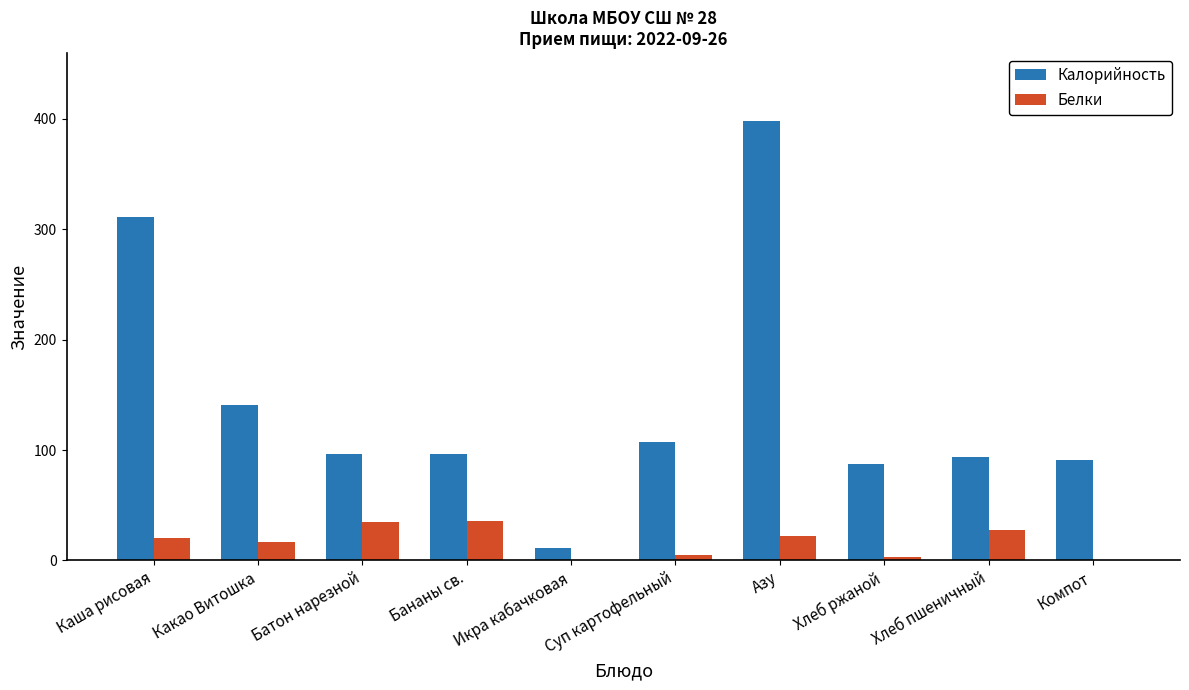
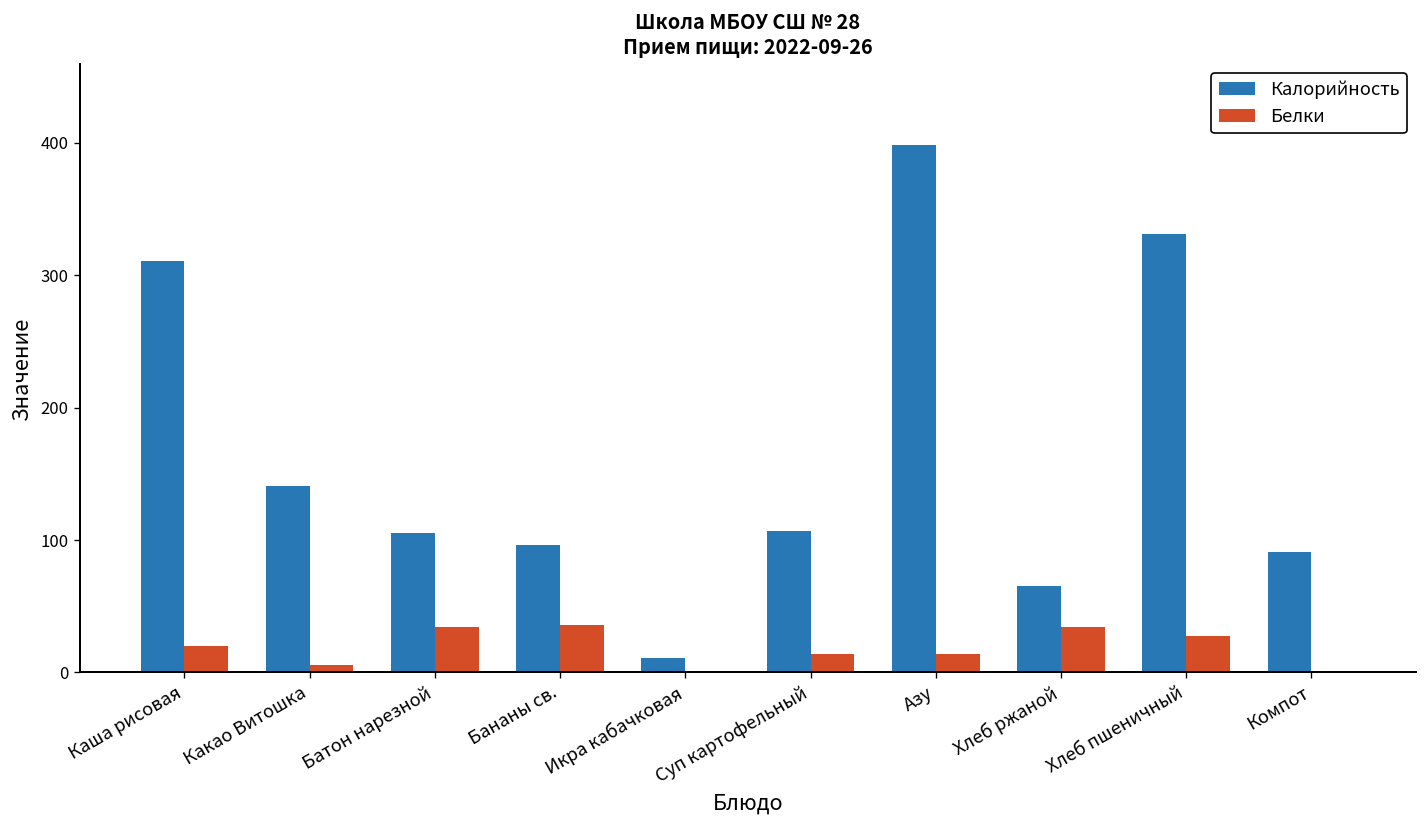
  {
    "Калорийность": {
      "Каша рисовая": 311,
      "Какао Витошка": 141,
-     "Батон нарезной": 96,
+     "Батон нарезной": 105,
      "Бананы св.": 96,
      "Икра кабачковая": 11,
      "Суп картофельный": 107,
      "Азу": 398,
-     "Хлеб ржаной": 87,
-     "Хлеб пшеничный": 94,
+     "Хлеб ржаной": 65,
+     "Хлеб пшеничный": 331,
      "Компот": 91
    },
    "Белки": {
      "Каша рисовая": 20,
-     "Какао Витошка": 17,
+     "Какао Витошка": 5,
      "Батон нарезной": 35,
      "Бананы св.": 36,
-     "Суп картофельный": 5,
-     "Азу": 22,
-     "Хлеб ржаной": 3,
+     "Суп картофельный": 14,
+     "Азу": 14,
+     "Хлеб ржаной": 34,
      "Хлеб пшеничный": 27
    }
  }
